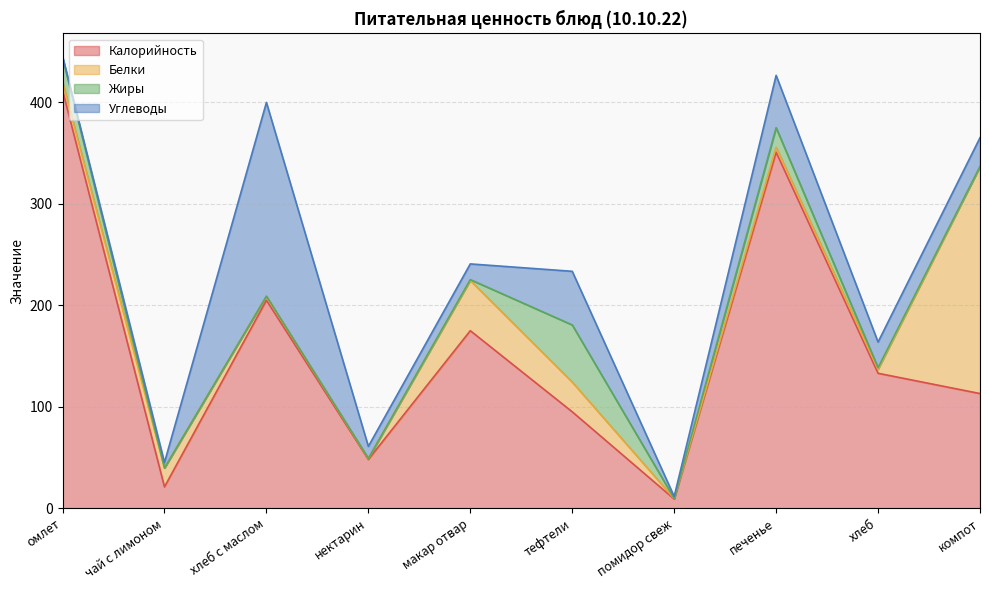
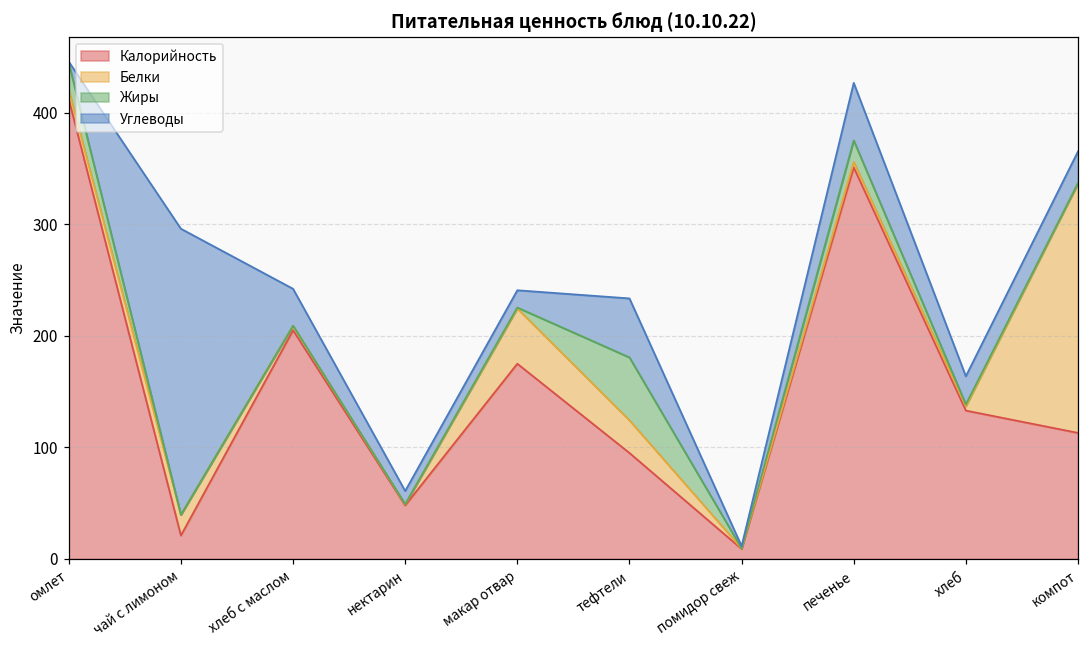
  {
    "Калорийность": {
      "омлет": 412,
      "чай с лимоном": 21,
      "хлеб с маслом": 205,
      "макар отвар": 175,
      "тефтели": 95,
      "печенье": 351,
      "хлеб": 133,
      "компот": 113
    },
    "Белки": {
      "омлет": 8,
      "тефтели": 29,
      "печенье": 5
    },
    "Жиры": {
      "тефтели": 56,
      "печенье": 19
    },
    "Углеводы": {
-     "чай с лимоном": 5,
-     "хлеб с маслом": 191,
+     "чай с лимоном": 256,
+     "хлеб с маслом": 33,
      "нектарин": 12,
      "макар отвар": 15,
      "тефтели": 53,
      "печенье": 52,
      "хлеб": 25,
      "компот": 28
    }
  }
